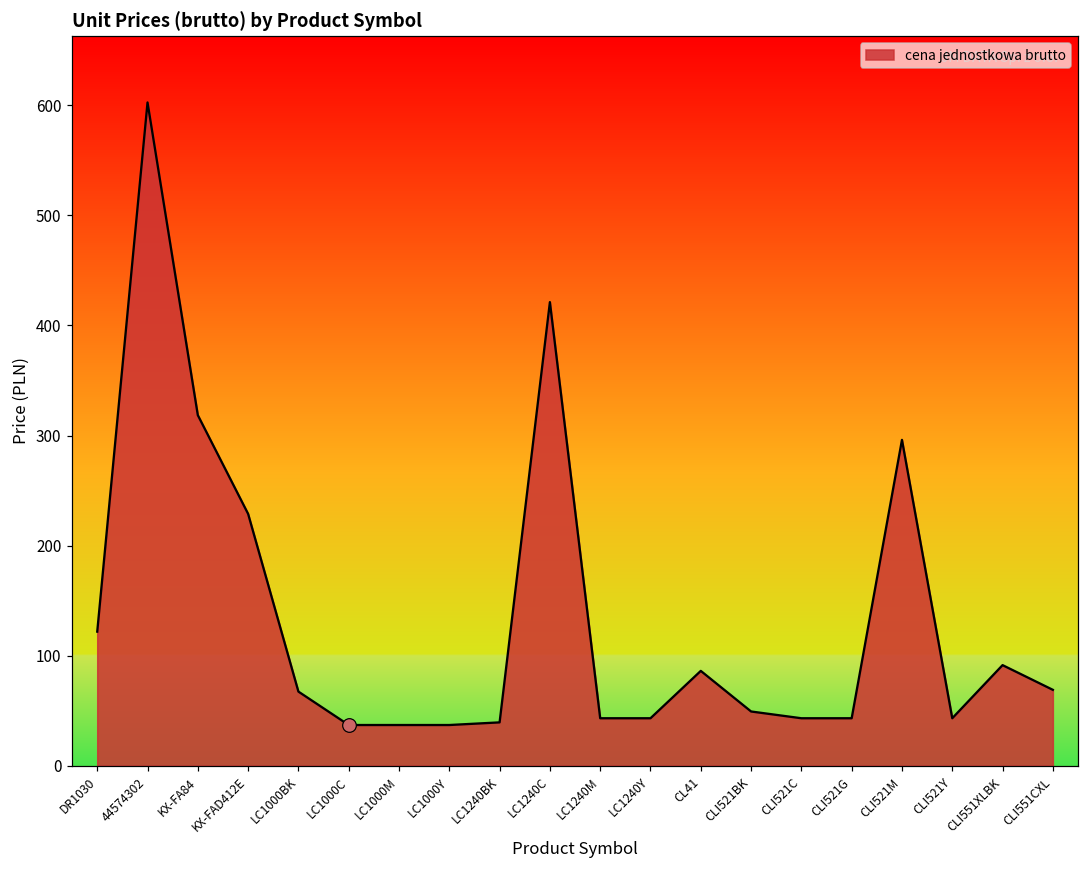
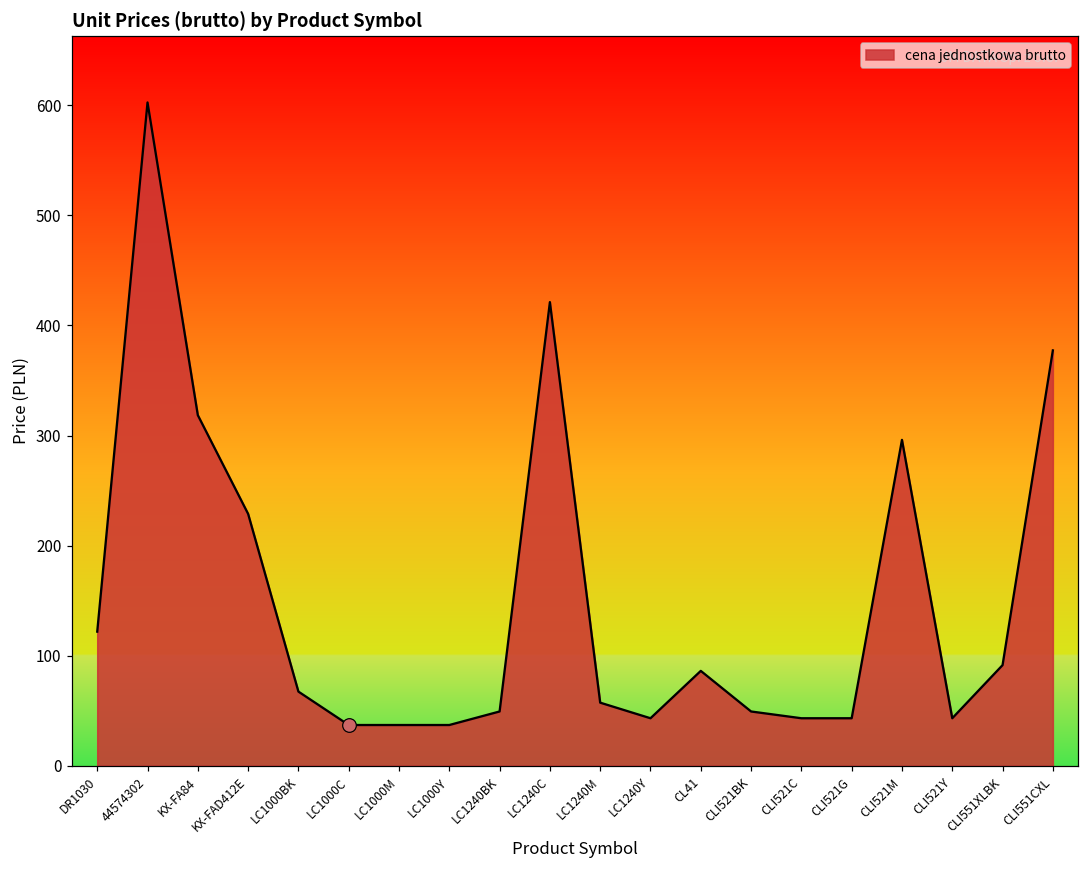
  {
    "cena jednostkowa brutto": {
      "DR1030": 122,
      "44574302": 603,
      "KX-FA84": 318,
      "KX-FAD412E": 229,
      "LC1000BK": 67,
      "LC1000M": 37,
      "LC1000Y": 37,
-     "LC1240BK": 39,
+     "LC1240BK": 49,
      "LC1240C": 421,
-     "LC1240M": 43,
+     "LC1240M": 57,
      "LC1240Y": 43,
      "CL41": 86,
      "CLI521BK": 49,
      "CLI521C": 43,
      "CLI521G": 43,
      "CLI521M": 296,
      "CLI521Y": 43,
      "CLI551XLBK": 91,
-     "CLI551CXL": 69
+     "CLI551CXL": 377
    }
  }
